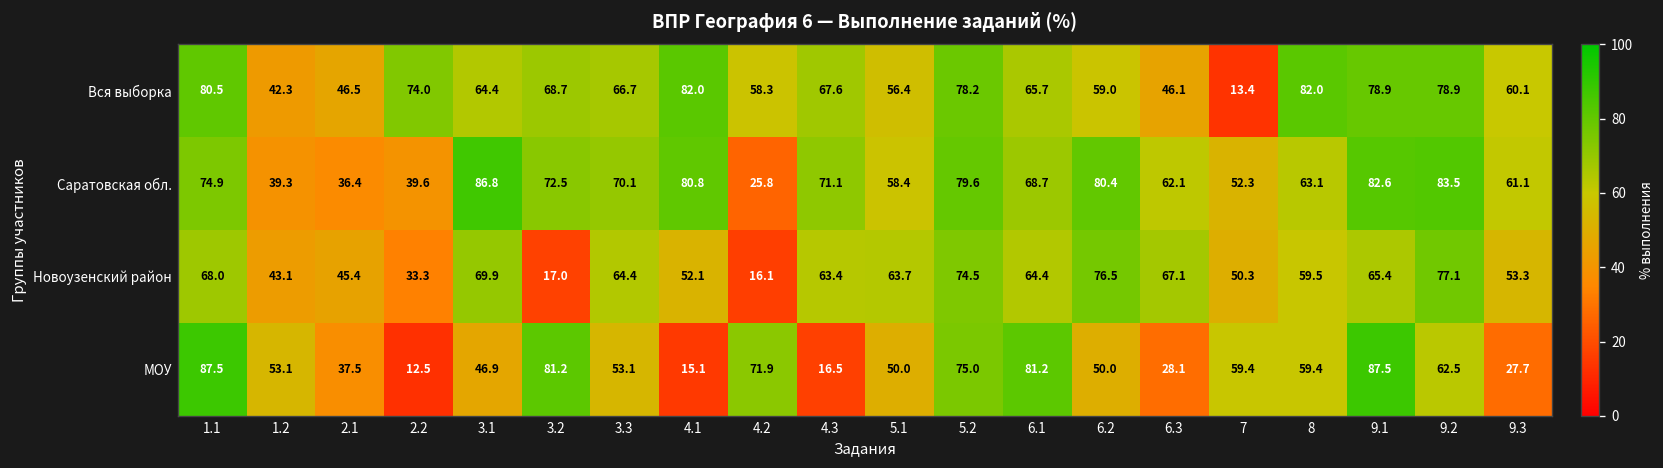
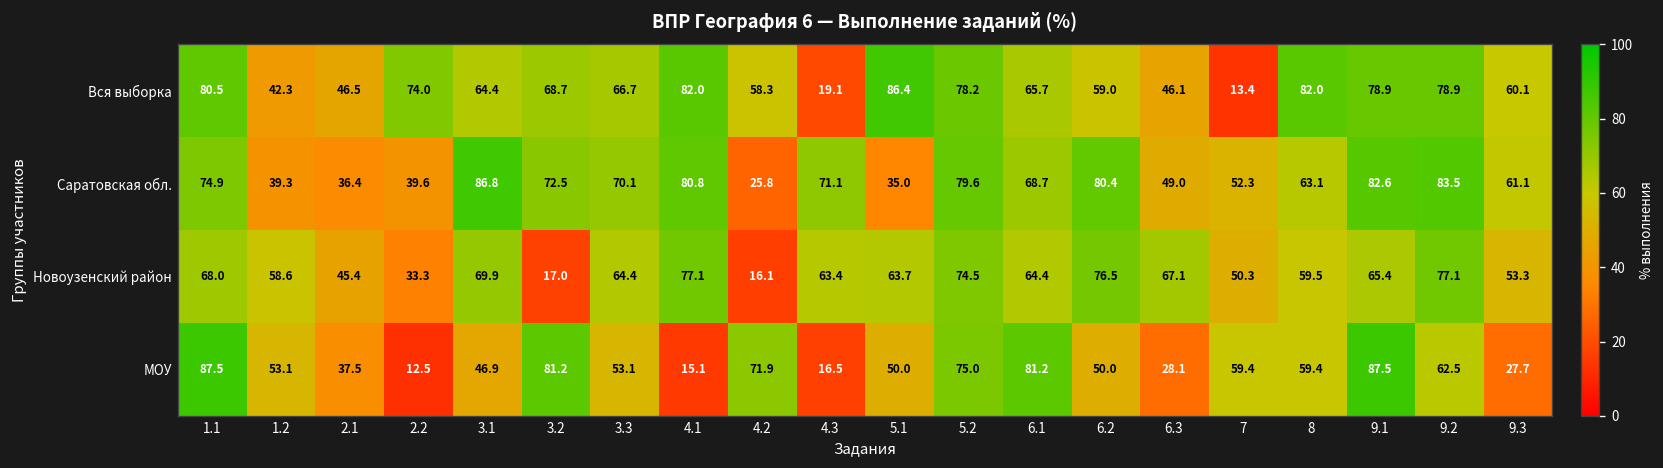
  {
    "Вся выборка": {
      "1.1": 80.5,
      "1.2": 42.3,
      "2.1": 46.5,
      "2.2": 74.0,
      "3.1": 64.4,
      "3.2": 68.7,
      "3.3": 66.7,
      "4.1": 82.0,
      "4.2": 58.3,
-     "4.3": 67.6,
-     "5.1": 56.4,
+     "4.3": 19.1,
+     "5.1": 86.4,
      "5.2": 78.2,
      "6.1": 65.7,
      "6.2": 59.0,
      "6.3": 46.1,
      "7": 13.4,
      "8": 82.0,
      "9.1": 78.9,
      "9.2": 78.9,
      "9.3": 60.1
    },
    "Саратовская обл.": {
      "1.1": 74.9,
      "1.2": 39.3,
      "2.1": 36.4,
      "2.2": 39.6,
      "3.1": 86.8,
      "3.2": 72.5,
      "3.3": 70.1,
      "4.1": 80.8,
      "4.2": 25.8,
      "4.3": 71.1,
-     "5.1": 58.4,
+     "5.1": 35.0,
      "5.2": 79.6,
      "6.1": 68.7,
      "6.2": 80.4,
-     "6.3": 62.1,
+     "6.3": 49.0,
      "7": 52.3,
      "8": 63.1,
      "9.1": 82.6,
      "9.2": 83.5,
      "9.3": 61.1
    },
    "Новоузенский район": {
      "1.1": 68.0,
-     "1.2": 43.1,
+     "1.2": 58.6,
      "2.1": 45.4,
      "2.2": 33.3,
      "3.1": 69.9,
      "3.2": 17.0,
      "3.3": 64.4,
-     "4.1": 52.1,
+     "4.1": 77.1,
      "4.2": 16.1,
      "4.3": 63.4,
      "5.1": 63.7,
      "5.2": 74.5,
      "6.1": 64.4,
      "6.2": 76.5,
      "6.3": 67.1,
      "7": 50.3,
      "8": 59.5,
      "9.1": 65.4,
      "9.2": 77.1,
      "9.3": 53.3
    },
    "МОУ": {
      "1.1": 87.5,
      "1.2": 53.1,
      "2.1": 37.5,
      "2.2": 12.5,
      "3.1": 46.9,
      "3.2": 81.2,
      "3.3": 53.1,
      "4.1": 15.1,
      "4.2": 71.9,
      "4.3": 16.5,
      "5.1": 50.0,
      "5.2": 75.0,
      "6.1": 81.2,
      "6.2": 50.0,
      "6.3": 28.1,
      "7": 59.4,
      "8": 59.4,
      "9.1": 87.5,
      "9.2": 62.5,
      "9.3": 27.7
    }
  }
